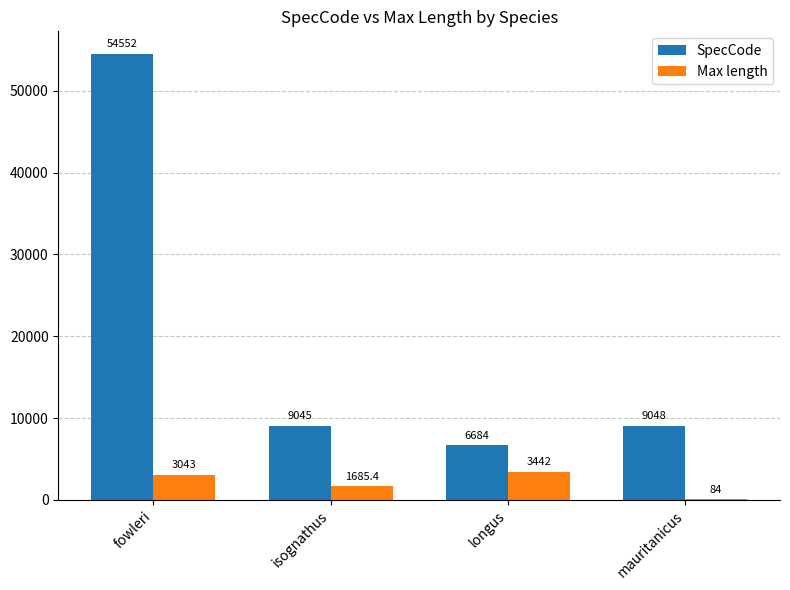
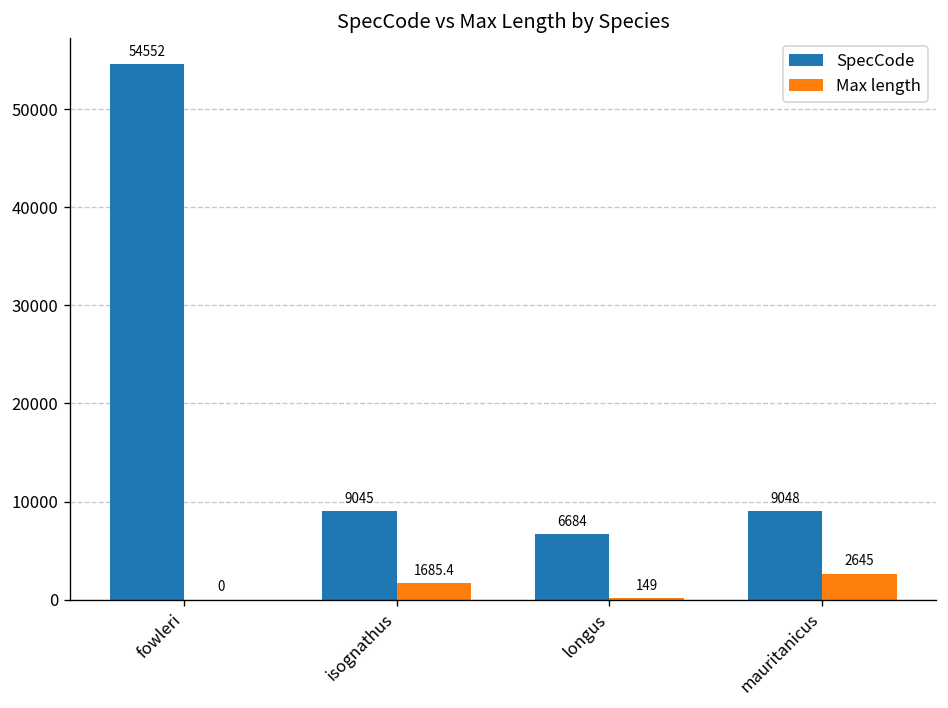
  {
    "SpecCode": {
      "fowleri": 54552,
      "isognathus": 9045,
      "longus": 6684,
      "mauritanicus": 9048
    },
    "Max length": {
-     "fowleri": 3043,
+     "fowleri": 0,
      "isognathus": 1685.4,
-     "longus": 3442,
-     "mauritanicus": 84
+     "longus": 149,
+     "mauritanicus": 2645
    }
  }
